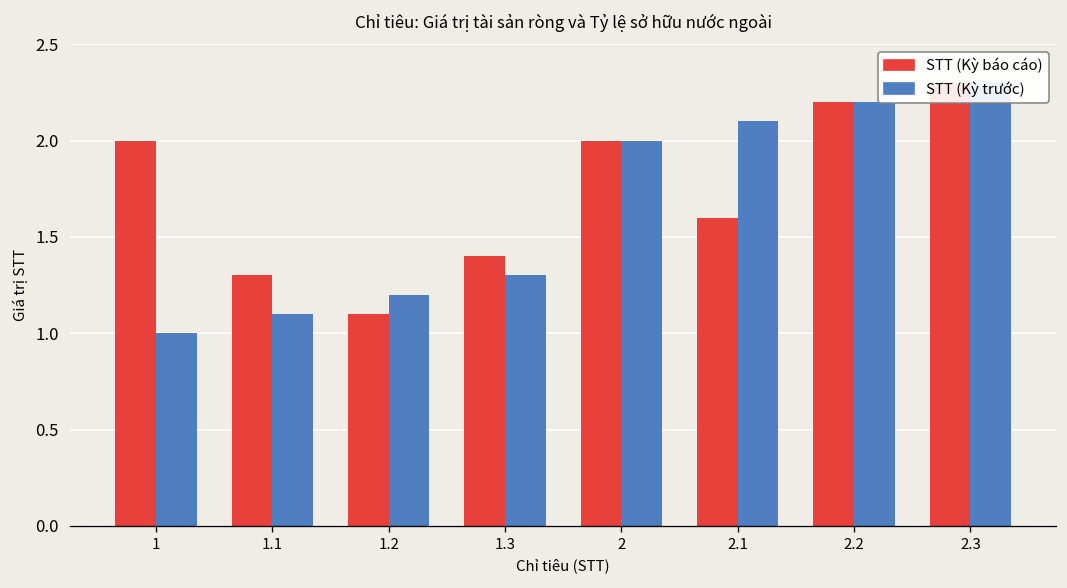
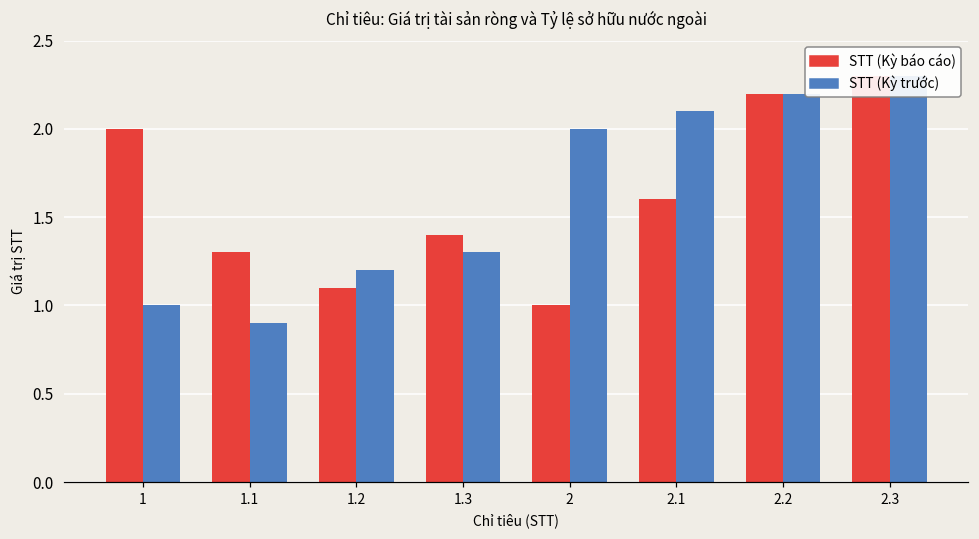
  {
    "STT (Kỳ báo cáo)": {
      "1": 2,
      "1.1": 1.30,
      "1.2": 1.10,
      "1.3": 1.40,
-     "2": 2,
+     "2": 1,
      "2.1": 1.60,
      "2.2": 2.20
    },
    "STT (Kỳ trước)": {
      "1": 1.0,
-     "1.1": 1.1,
+     "1.1": 0.9,
      "1.2": 1.2,
      "1.3": 1.3,
      "2": 2.0,
      "2.1": 2.1,
      "2.2": 2.2
    }
  }
